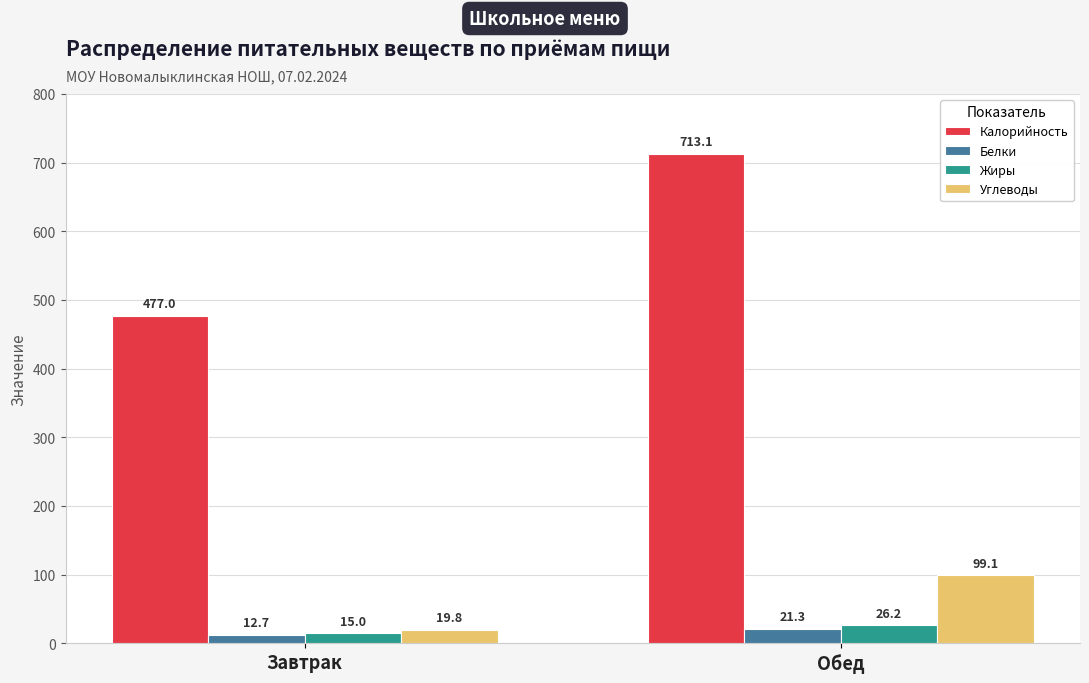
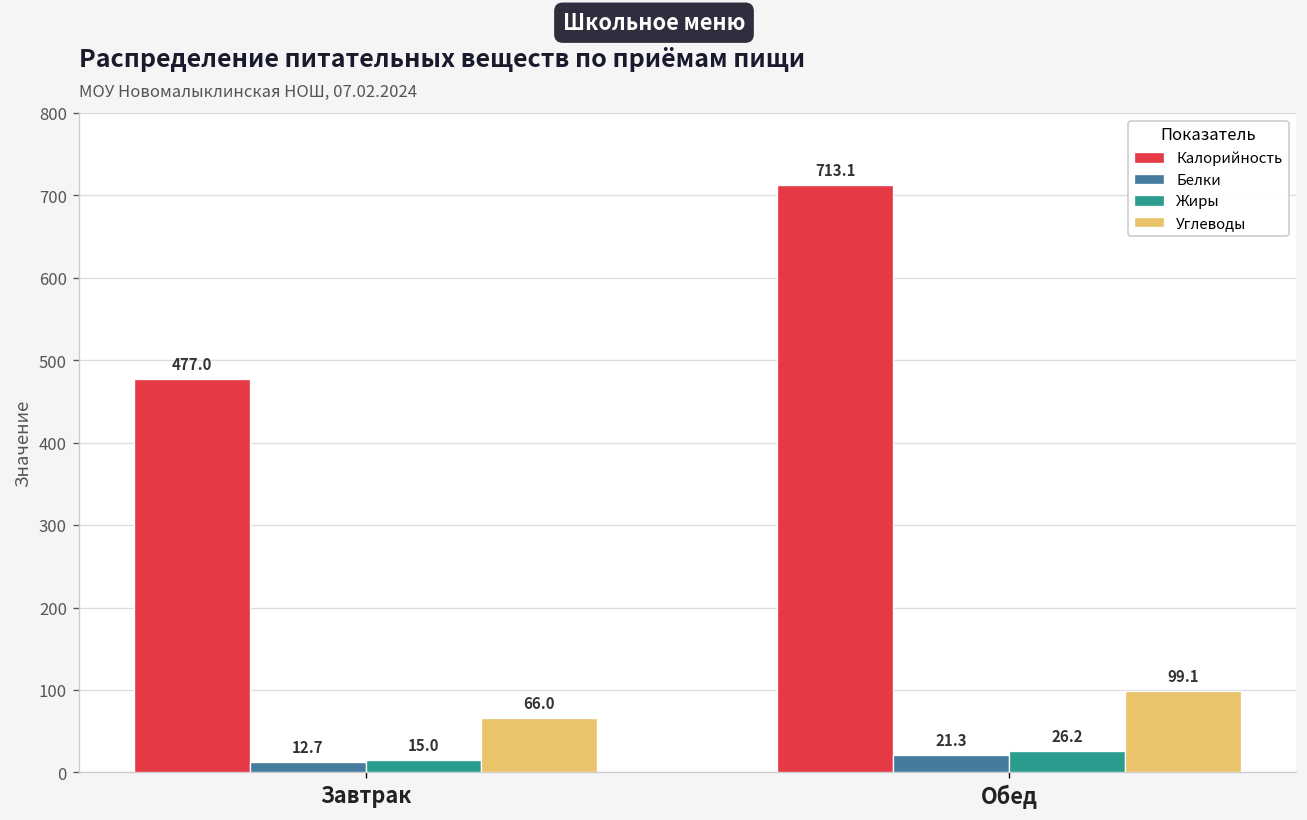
  {
    "Калорийность": {
      "Завтрак": 477.0,
      "Обед": 713.1
    },
    "Углеводы": {
-     "Завтрак": 19.8,
+     "Завтрак": 66.0,
      "Обед": 99.1
    }
  }
